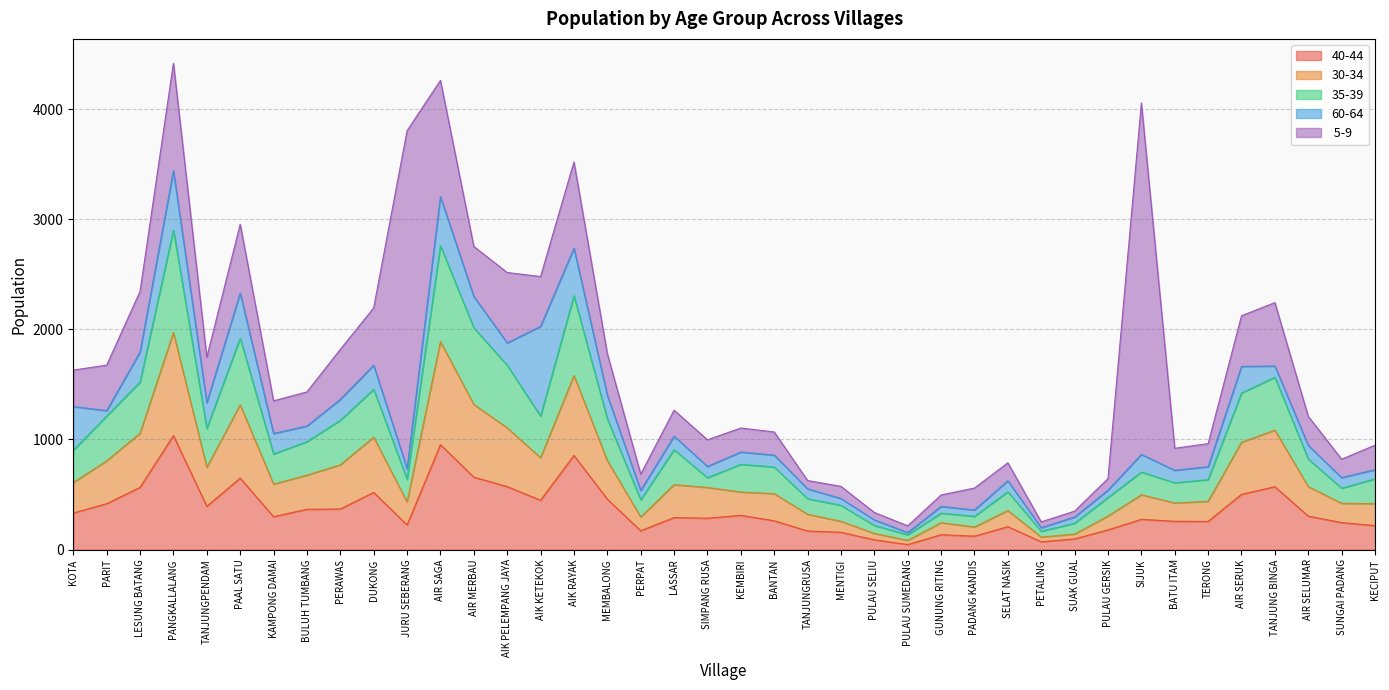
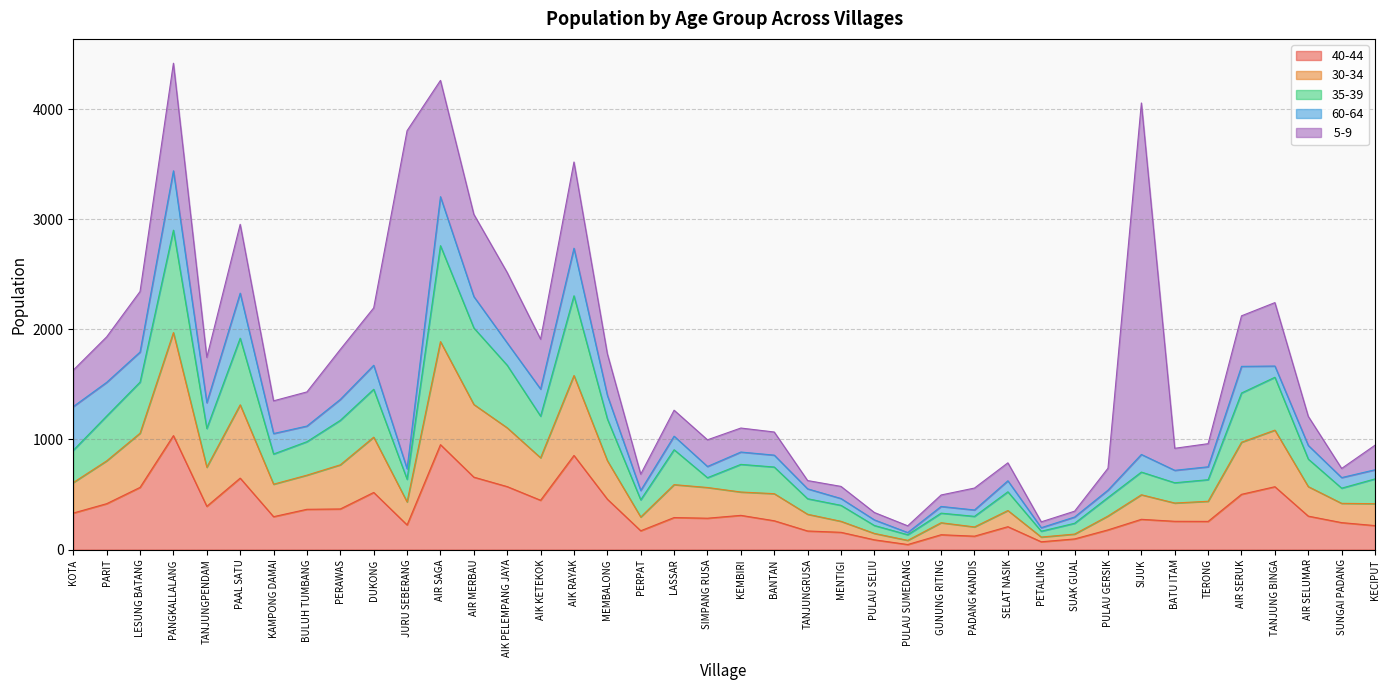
  {
    "35-39": {
      "KOTA": 290,
      "PARIT": 410,
      "LESUNG BATANG": 460,
      "PANGKALLALANG": 930,
      "TANJUNGPENDAM": 350,
      "PAAL SATU": 610,
      "KAMPONG DAMAI": 270,
      "BULUH TUMBANG": 300,
      "PERAWAS": 400,
      "DUKONG": 440,
      "JURU SEBERANG": 210,
      "AIR SAGA": 870,
      "AIR MERBAU": 700,
      "AIK PELEMPANG JAYA": 570,
      "AIK KETEKOK": 380,
      "AIK RAYAK": 720,
      "MEMBALONG": 380,
      "PERPAT": 160,
      "LASSAR": 320,
      "SIMPANG RUSA": 90,
      "KEMBIRI": 250,
      "BANTAN": 240,
      "TANJUNGRUSA": 140,
      "MENTIGI": 150,
      "PULAU SELIU": 70,
      "GUNUNG RITING": 90,
      "PADANG KANDIS": 100,
      "SELAT NASIK": 170,
      "PETALING": 50,
      "SUAK GUAL": 100,
      "PULAU GERSIK": 170,
      "SIJUK": 210,
      "BATU ITAM": 180,
      "TERONG": 200,
      "AIR SERUK": 450,
      "TANJUNG BINGA": 480,
      "AIR SELUMAR": 250,
      "SUNGAI PADANG": 140,
      "KECIPUT": 230
    },
    "60-64": {
      "KOTA": 400,
-     "PARIT": 50,
+     "PARIT": 310,
      "LESUNG BATANG": 270,
      "PANGKALLALANG": 540,
      "TANJUNGPENDAM": 230,
      "PAAL SATU": 410,
      "KAMPONG DAMAI": 190,
      "BULUH TUMBANG": 140,
      "PERAWAS": 190,
      "DUKONG": 220,
      "JURU SEBERANG": 100,
      "AIR SAGA": 450,
      "AIR MERBAU": 290,
      "AIK PELEMPANG JAYA": 200,
-     "AIK KETEKOK": 820,
+     "AIK KETEKOK": 250,
      "AIK RAYAK": 430,
      "MEMBALONG": 210,
      "PERPAT": 90,
      "LASSAR": 120,
      "SIMPANG RUSA": 100,
      "KEMBIRI": 110,
      "BANTAN": 110,
      "TANJUNGRUSA": 90,
      "MENTIGI": 60,
      "PULAU SELIU": 50,
      "GUNUNG RITING": 60,
      "PADANG KANDIS": 60,
      "SELAT NASIK": 100,
      "PETALING": 30,
      "SUAK GUAL": 60,
      "PULAU GERSIK": 70,
      "SIJUK": 160,
      "BATU ITAM": 110,
      "TERONG": 120,
      "AIR SERUK": 240,
      "TANJUNG BINGA": 100,
      "AIR SELUMAR": 120,
      "SUNGAI PADANG": 100,
      "KECIPUT": 80
    },
    "5-9": {
      "KOTA": 330,
      "PARIT": 410,
      "LESUNG BATANG": 550,
      "PANGKALLALANG": 980,
      "TANJUNGPENDAM": 410,
      "PAAL SATU": 630,
      "KAMPONG DAMAI": 300,
      "BULUH TUMBANG": 310,
      "PERAWAS": 450,
      "DUKONG": 520,
      "JURU SEBERANG": 3070,
      "AIR SAGA": 1060,
-     "AIR MERBAU": 460,
+     "AIR MERBAU": 750,
      "AIK PELEMPANG JAYA": 640,
      "AIK KETEKOK": 450,
      "AIK RAYAK": 780,
      "MEMBALONG": 380,
      "PERPAT": 150,
      "LASSAR": 240,
      "SIMPANG RUSA": 240,
      "KEMBIRI": 220,
      "BANTAN": 210,
      "TANJUNGRUSA": 80,
      "MENTIGI": 110,
      "PULAU SELIU": 70,
      "PULAU SUMEDANG": 60,
      "GUNUNG RITING": 100,
      "PADANG KANDIS": 200,
      "SELAT NASIK": 160,
      "PETALING": 50,
      "SUAK GUAL": 50,
-     "PULAU GERSIK": 110,
+     "PULAU GERSIK": 200,
      "SIJUK": 3190,
      "BATU ITAM": 200,
      "TERONG": 210,
      "AIR SERUK": 460,
      "TANJUNG BINGA": 580,
      "AIR SELUMAR": 260,
-     "SUNGAI PADANG": 170,
+     "SUNGAI PADANG": 80,
      "KECIPUT": 220
    }
  }
